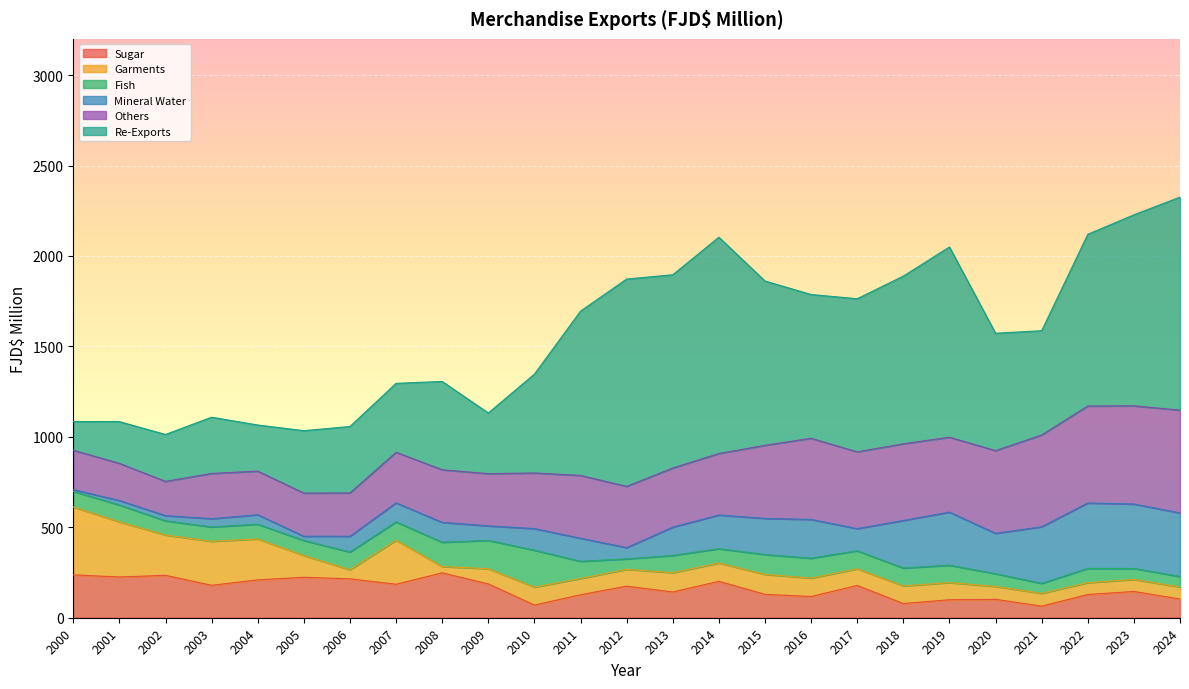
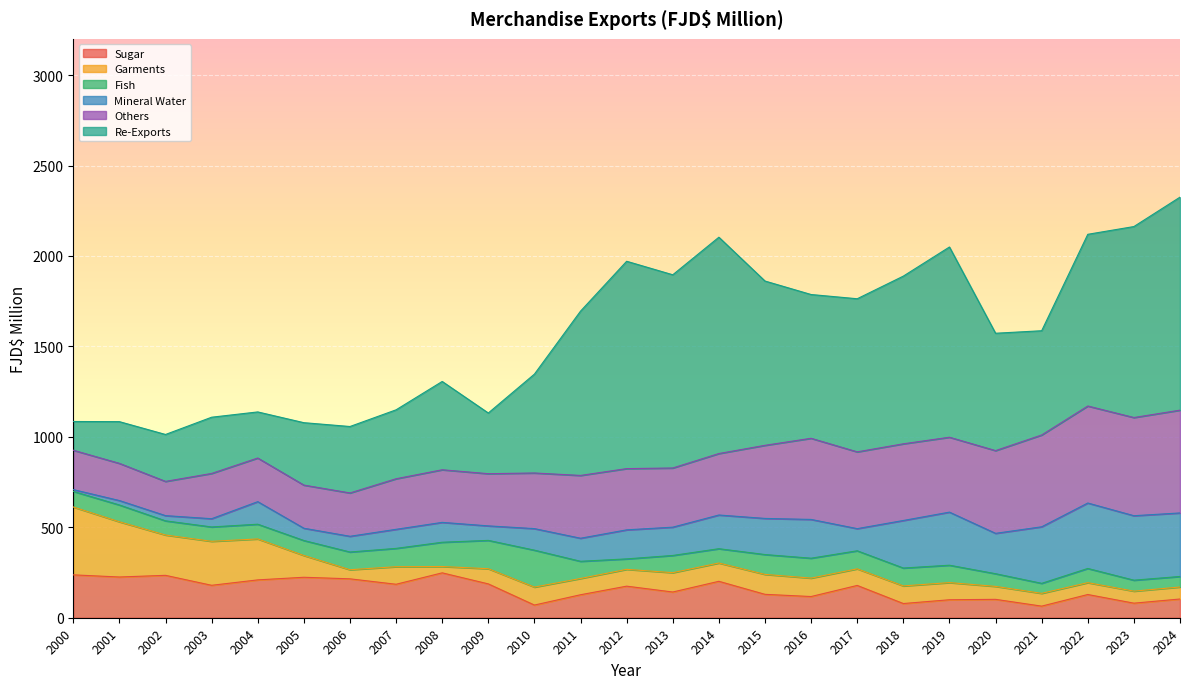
  {
    "Sugar": {
      "2000": 240,
      "2001": 230,
      "2002": 230,
      "2003": 180,
      "2004": 210,
      "2005": 220,
      "2006": 220,
      "2007": 190,
      "2008": 250,
      "2009": 190,
      "2010": 70,
      "2011": 130,
      "2012": 170,
      "2013": 140,
      "2014": 200,
      "2015": 130,
      "2016": 120,
      "2017": 180,
      "2018": 80,
      "2019": 100,
      "2020": 100,
      "2021": 60,
      "2022": 130,
-     "2023": 150,
+     "2023": 80,
      "2024": 100
    },
    "Garments": {
      "2000": 380,
      "2001": 310,
      "2002": 220,
      "2003": 240,
      "2004": 230,
      "2005": 120,
      "2006": 50,
-     "2007": 240,
+     "2007": 100,
      "2008": 30,
      "2009": 80,
      "2010": 100,
      "2011": 90,
      "2012": 90,
      "2013": 110,
      "2014": 100,
      "2015": 110,
      "2016": 100,
      "2017": 90,
      "2018": 100,
      "2019": 90,
      "2020": 70,
      "2021": 70,
      "2022": 70,
      "2023": 70,
      "2024": 70
    },
    "Mineral Water": {
      "2001": 20,
      "2002": 30,
      "2003": 50,
-     "2004": 50,
-     "2005": 20,
+     "2004": 120,
+     "2005": 70,
      "2006": 90,
      "2007": 110,
      "2008": 110,
      "2009": 80,
      "2010": 120,
      "2011": 130,
-     "2012": 60,
+     "2012": 160,
      "2013": 160,
      "2014": 190,
      "2015": 200,
      "2016": 210,
      "2017": 120,
      "2018": 260,
      "2019": 290,
      "2020": 220,
      "2021": 310,
      "2022": 360,
      "2023": 360,
      "2024": 350
    },
    "Others": {
      "2000": 220,
      "2001": 210,
      "2002": 190,
      "2003": 250,
      "2004": 240,
      "2005": 240,
      "2006": 240,
      "2007": 280,
      "2008": 290,
      "2009": 290,
      "2010": 310,
      "2011": 350,
      "2012": 340,
      "2013": 330,
      "2014": 340,
      "2015": 400,
      "2016": 450,
      "2017": 420,
      "2018": 420,
      "2019": 410,
      "2020": 460,
      "2021": 510,
      "2022": 540,
      "2023": 540,
      "2024": 570
    }
  }
